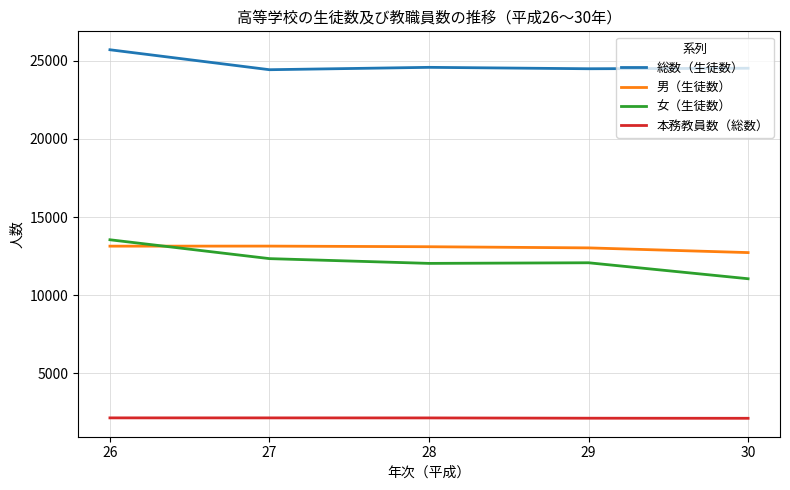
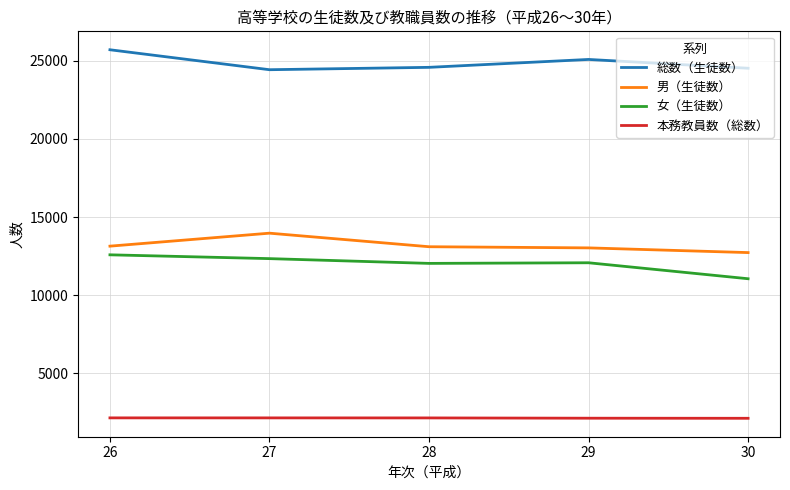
  {
    "総数（生徒数）": {
      "26": 25700,
      "27": 24400,
      "28": 24600,
-     "29": 24500
+     "29": 25100
    },
    "男（生徒数）": {
      "26": 13100,
-     "27": 13100,
+     "27": 14000,
      "28": 13100,
      "29": 13000,
      "30": 12700
    },
    "女（生徒数）": {
-     "26": 13500,
+     "26": 12600,
      "27": 12300,
      "28": 12000,
      "29": 12100,
      "30": 11000
    },
    "本務教員数（総数）": {
      "26": 2100,
      "27": 2100,
      "28": 2100,
      "29": 2100,
      "30": 2100
    }
  }
